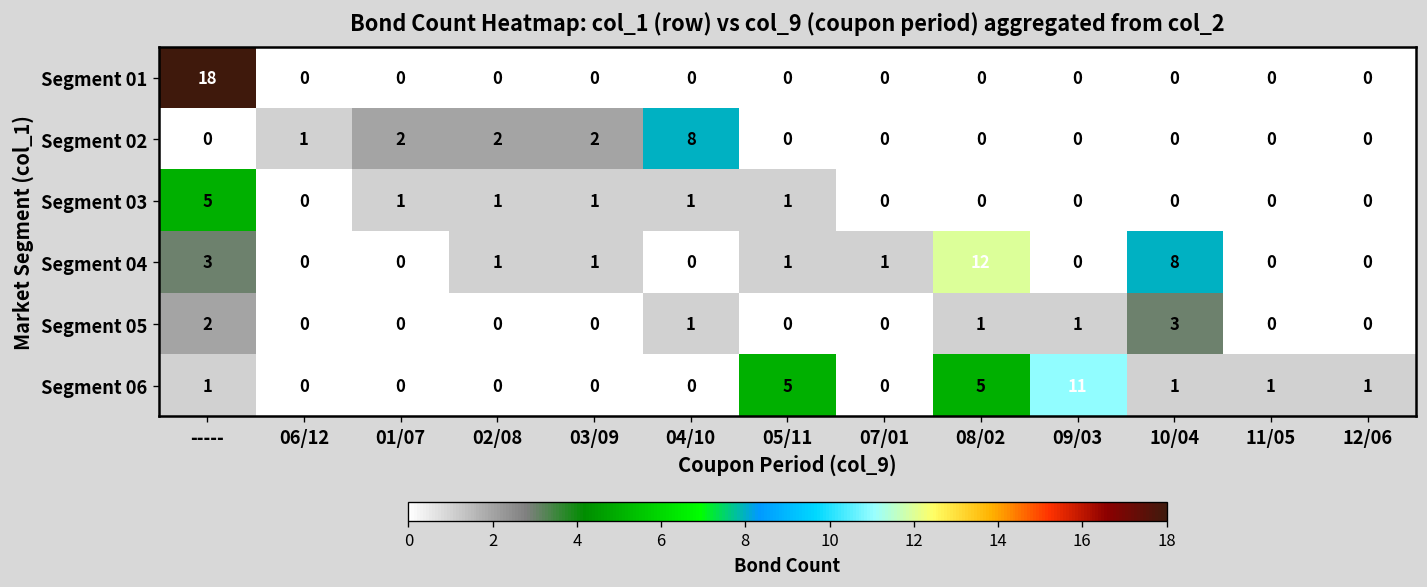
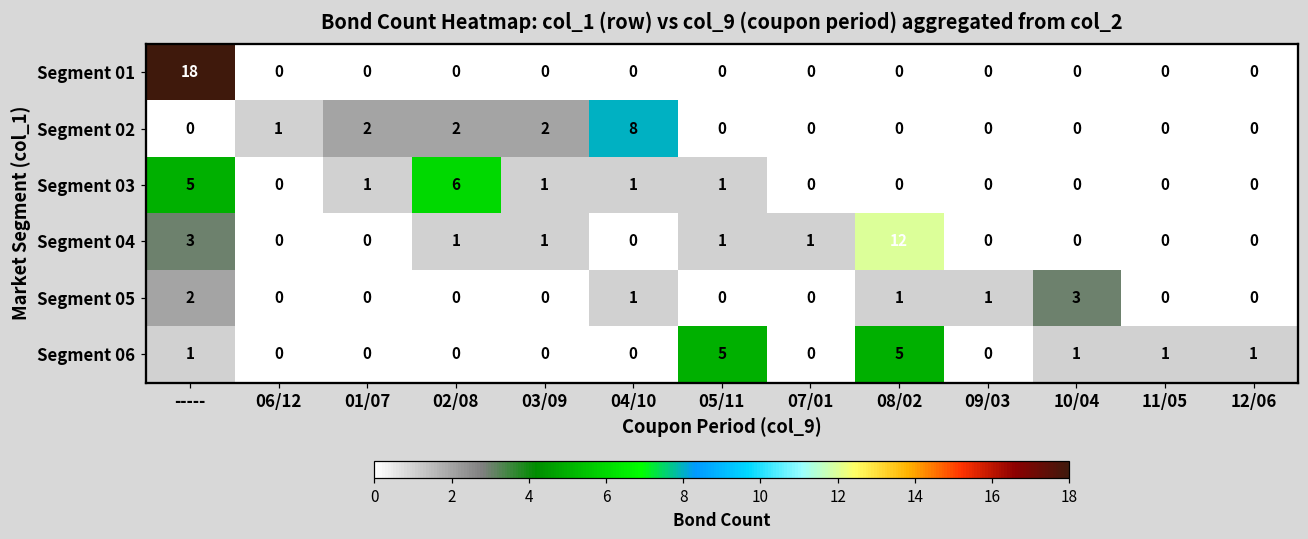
  {
    "Segment 01": {
      "-----": 18,
      "06/12": 0,
      "01/07": 0,
      "02/08": 0,
      "03/09": 0,
      "04/10": 0,
      "05/11": 0,
      "07/01": 0,
      "08/02": 0,
      "09/03": 0,
      "10/04": 0,
      "11/05": 0,
      "12/06": 0
    },
    "Segment 02": {
      "-----": 0,
      "06/12": 1,
      "01/07": 2,
      "02/08": 2,
      "03/09": 2,
      "04/10": 8,
      "05/11": 0,
      "07/01": 0,
      "08/02": 0,
      "09/03": 0,
      "10/04": 0,
      "11/05": 0,
      "12/06": 0
    },
    "Segment 03": {
      "-----": 5,
      "06/12": 0,
      "01/07": 1,
-     "02/08": 1,
+     "02/08": 6,
      "03/09": 1,
      "04/10": 1,
      "05/11": 1,
      "07/01": 0,
      "08/02": 0,
      "09/03": 0,
      "10/04": 0,
      "11/05": 0,
      "12/06": 0
    },
    "Segment 04": {
      "-----": 3,
      "06/12": 0,
      "01/07": 0,
      "02/08": 1,
      "03/09": 1,
      "04/10": 0,
      "05/11": 1,
      "07/01": 1,
      "08/02": 12,
      "09/03": 0,
-     "10/04": 8,
+     "10/04": 0,
      "11/05": 0,
      "12/06": 0
    },
    "Segment 05": {
      "-----": 2,
      "06/12": 0,
      "01/07": 0,
      "02/08": 0,
      "03/09": 0,
      "04/10": 1,
      "05/11": 0,
      "07/01": 0,
      "08/02": 1,
      "09/03": 1,
      "10/04": 3,
      "11/05": 0,
      "12/06": 0
    },
    "Segment 06": {
      "-----": 1,
      "06/12": 0,
      "01/07": 0,
      "02/08": 0,
      "03/09": 0,
      "04/10": 0,
      "05/11": 5,
      "07/01": 0,
      "08/02": 5,
-     "09/03": 11,
+     "09/03": 0,
      "10/04": 1,
      "11/05": 1,
      "12/06": 1
    }
  }
